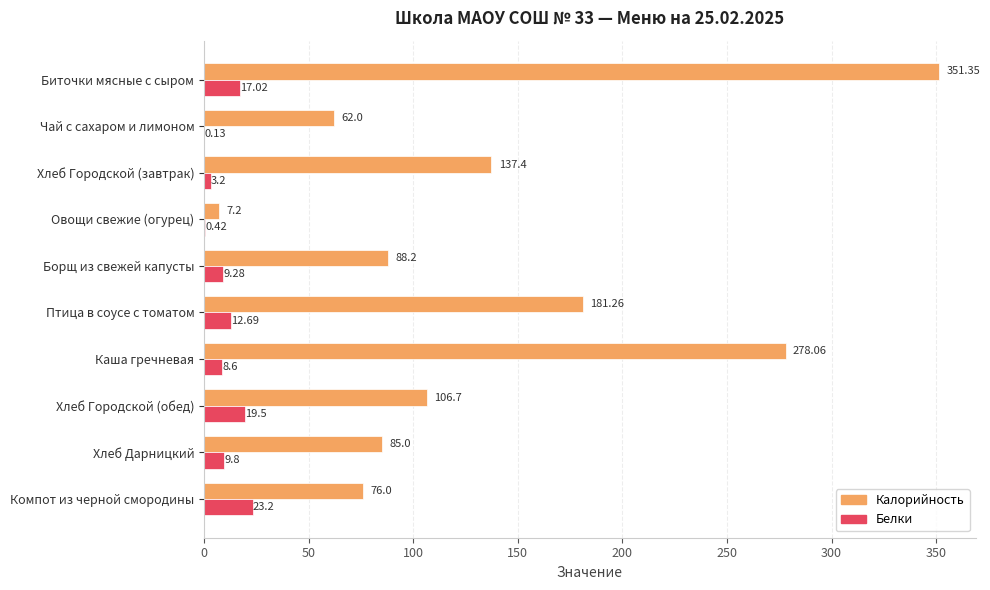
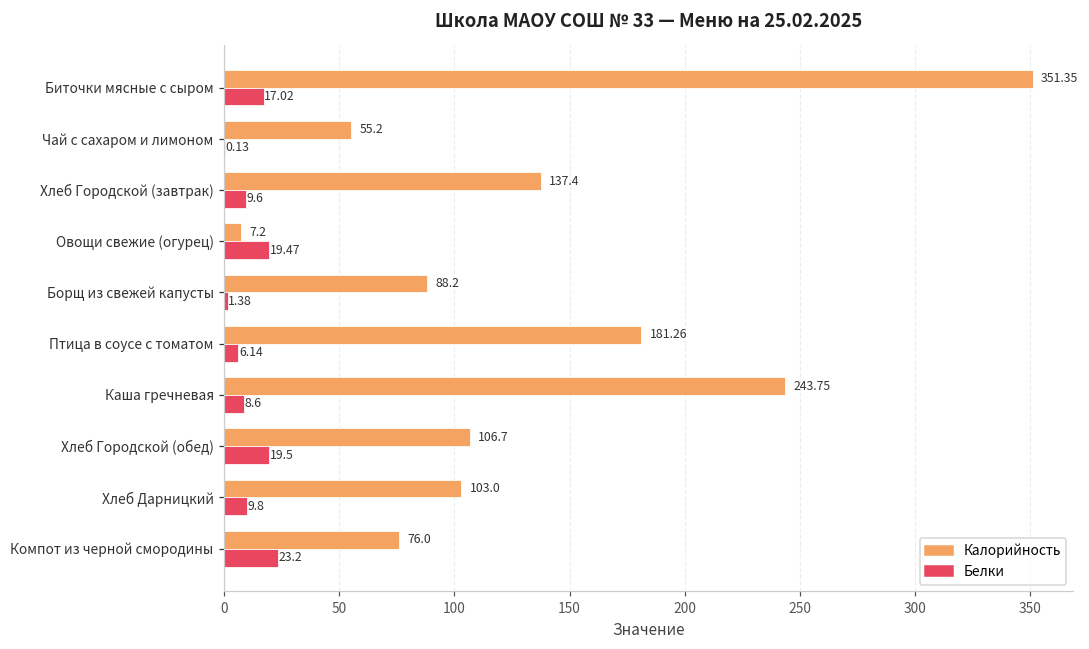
  {
    "Калорийность": {
      "Биточки мясные с сыром": 351.35,
-     "Чай с сахаром и лимоном": 62.0,
+     "Чай с сахаром и лимоном": 55.2,
      "Хлеб Городской (завтрак)": 137.4,
      "Овощи свежие (огурец)": 7.2,
      "Борщ из свежей капусты": 88.2,
      "Птица в соусе с томатом": 181.26,
-     "Каша гречневая": 278.06,
+     "Каша гречневая": 243.75,
      "Хлеб Городской (обед)": 106.7,
-     "Хлеб Дарницкий": 85.0,
+     "Хлеб Дарницкий": 103.0,
      "Компот из черной смородины": 76.0
    },
    "Белки": {
      "Биточки мясные с сыром": 17.02,
      "Чай с сахаром и лимоном": 0.13,
-     "Хлеб Городской (завтрак)": 3.2,
-     "Овощи свежие (огурец)": 0.42,
-     "Борщ из свежей капусты": 9.28,
-     "Птица в соусе с томатом": 12.69,
+     "Хлеб Городской (завтрак)": 9.6,
+     "Овощи свежие (огурец)": 19.47,
+     "Борщ из свежей капусты": 1.38,
+     "Птица в соусе с томатом": 6.14,
      "Каша гречневая": 8.6,
      "Хлеб Городской (обед)": 19.5,
      "Хлеб Дарницкий": 9.8,
      "Компот из черной смородины": 23.2
    }
  }
